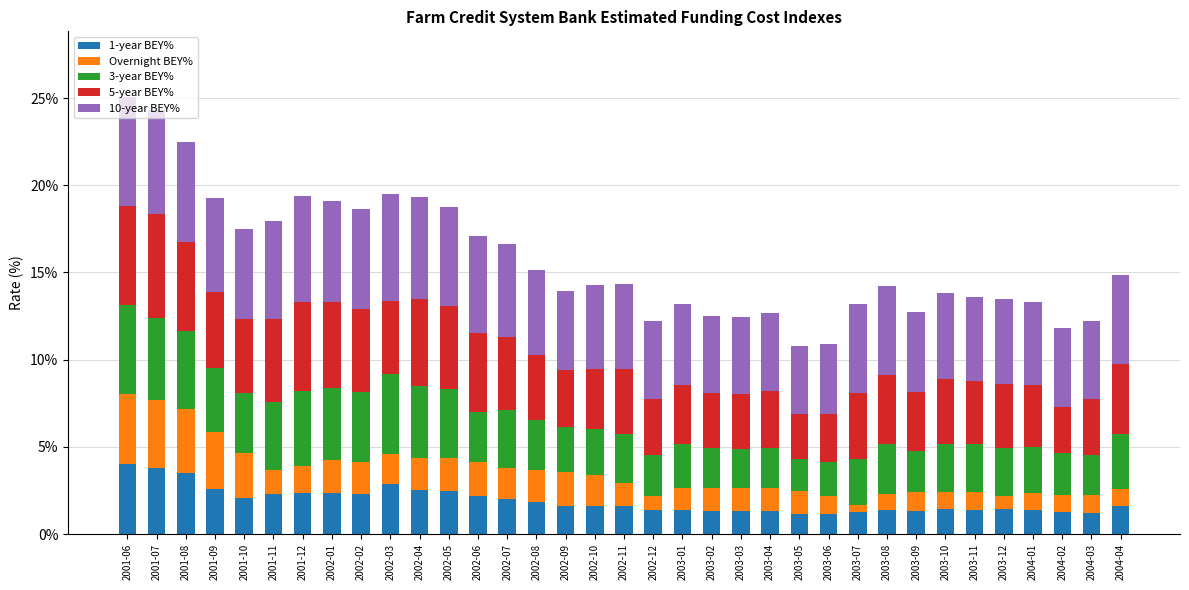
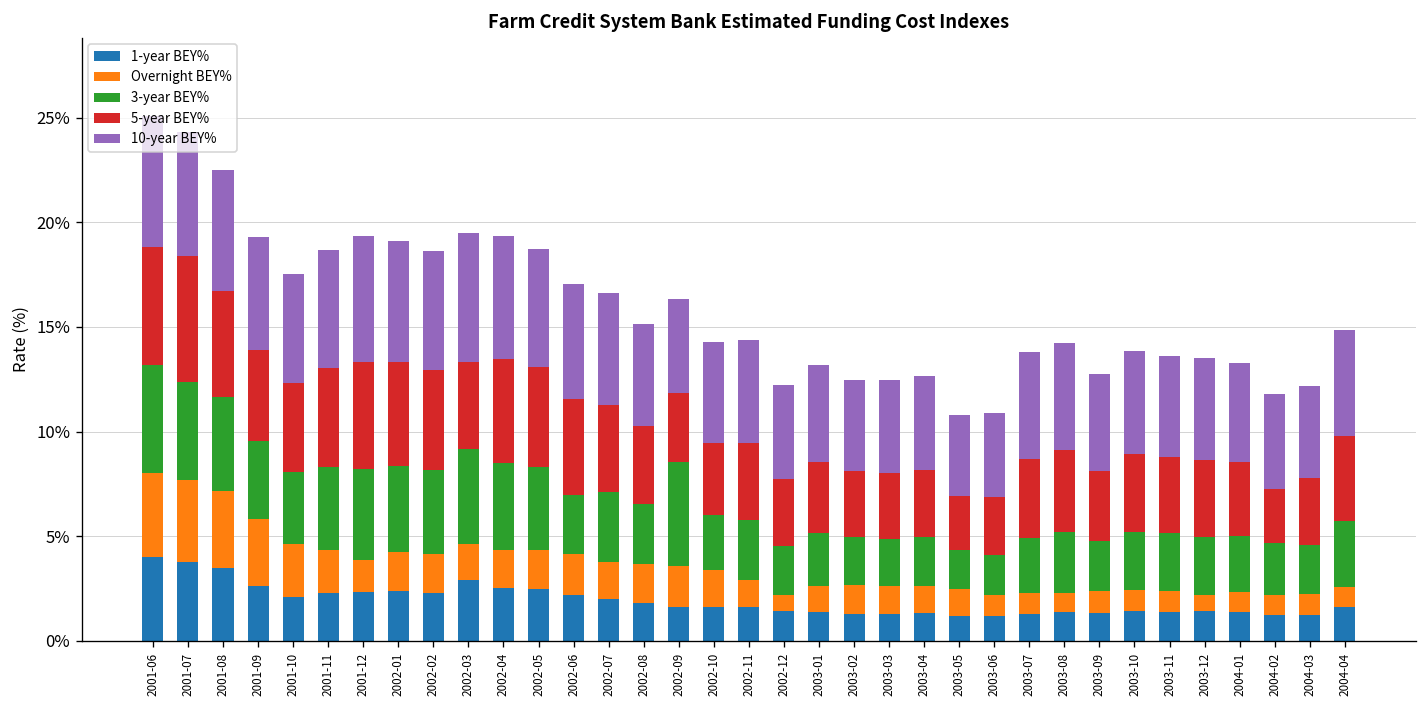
  {
    "1-year BEY%": {
      "2001-06": "4.0%",
      "2001-07": "3.8%",
      "2001-08": "3.5%",
      "2001-09": "2.6%",
      "2001-10": "2.1%",
      "2001-11": "2.3%",
      "2001-12": "2.4%",
      "2002-01": "2.4%",
      "2002-02": "2.3%",
      "2002-03": "2.9%",
      "2002-04": "2.5%",
      "2002-05": "2.5%",
      "2002-06": "2.2%",
      "2002-07": "2.0%",
      "2002-08": "1.8%",
      "2002-09": "1.6%",
      "2002-10": "1.6%",
      "2002-11": "1.6%",
      "2002-12": "1.4%",
      "2003-01": "1.4%",
      "2003-02": "1.3%",
      "2003-03": "1.3%",
      "2003-04": "1.3%",
      "2003-05": "1.2%",
      "2003-06": "1.2%",
      "2003-07": "1.3%",
      "2003-08": "1.4%",
      "2003-09": "1.3%",
      "2003-10": "1.4%",
      "2003-11": "1.4%",
      "2003-12": "1.4%",
      "2004-01": "1.4%",
      "2004-02": "1.3%",
      "2004-03": "1.2%",
      "2004-04": "1.6%"
    },
    "Overnight BEY%": {
      "2001-06": "4.0%",
      "2001-07": "3.9%",
      "2001-08": "3.7%",
      "2001-09": "3.2%",
      "2001-10": "2.5%",
-     "2001-11": "1.4%",
+     "2001-11": "2.1%",
      "2001-12": "1.5%",
      "2002-01": "1.9%",
      "2002-02": "1.9%",
      "2002-03": "1.7%",
      "2002-04": "1.9%",
      "2002-05": "1.8%",
      "2002-06": "1.9%",
      "2002-07": "1.8%",
      "2002-08": "1.9%",
      "2002-09": "1.9%",
      "2002-10": "1.8%",
      "2002-11": "1.3%",
      "2002-12": "0.8%",
      "2003-01": "1.2%",
      "2003-02": "1.3%",
      "2003-03": "1.3%",
      "2003-04": "1.3%",
      "2003-05": "1.3%",
      "2003-06": "1.0%",
-     "2003-07": "0.4%",
+     "2003-07": "1.0%",
      "2003-08": "0.9%",
      "2003-09": "1.0%",
      "2003-10": "1.0%",
      "2003-11": "1.0%",
      "2003-12": "0.8%",
      "2004-01": "1.0%",
      "2004-02": "1.0%",
      "2004-03": "1.0%",
      "2004-04": "0.9%"
    },
    "3-year BEY%": {
      "2001-06": "5.1%",
      "2001-07": "4.7%",
      "2001-08": "4.5%",
      "2001-09": "3.7%",
      "2001-10": "3.4%",
      "2001-11": "3.9%",
      "2001-12": "4.3%",
      "2002-01": "4.1%",
      "2002-02": "4.0%",
      "2002-03": "4.6%",
      "2002-04": "4.1%",
      "2002-05": "4.0%",
      "2002-06": "2.9%",
      "2002-07": "3.3%",
      "2002-08": "2.9%",
-     "2002-09": "2.6%",
+     "2002-09": "5.0%",
      "2002-10": "2.6%",
      "2002-11": "2.8%",
      "2002-12": "2.3%",
      "2003-01": "2.5%",
      "2003-02": "2.3%",
      "2003-03": "2.2%",
      "2003-04": "2.3%",
      "2003-05": "1.8%",
      "2003-06": "1.9%",
      "2003-07": "2.7%",
      "2003-08": "2.9%",
      "2003-09": "2.4%",
      "2003-10": "2.8%",
      "2003-11": "2.8%",
      "2003-12": "2.7%",
      "2004-01": "2.7%",
      "2004-02": "2.4%",
      "2004-03": "2.3%",
      "2004-04": "3.2%"
    },
    "5-year BEY%": {
      "2001-06": "5.6%",
      "2001-07": "6.0%",
      "2001-08": "5.1%",
      "2001-09": "4.4%",
      "2001-10": "4.2%",
      "2001-11": "4.7%",
      "2001-12": "5.1%",
      "2002-01": "5.0%",
      "2002-02": "4.8%",
      "2002-03": "4.2%",
      "2002-04": "5.0%",
      "2002-05": "4.8%",
      "2002-06": "4.6%",
      "2002-07": "4.2%",
      "2002-08": "3.7%",
      "2002-09": "3.3%",
      "2002-10": "3.4%",
      "2002-11": "3.7%",
      "2002-12": "3.2%",
      "2003-01": "3.4%",
      "2003-02": "3.1%",
      "2003-03": "3.1%",
      "2003-04": "3.2%",
      "2003-05": "2.6%",
      "2003-06": "2.8%",
      "2003-07": "3.8%",
      "2003-08": "3.9%",
      "2003-09": "3.4%",
      "2003-10": "3.7%",
      "2003-11": "3.6%",
      "2003-12": "3.7%",
      "2004-01": "3.6%",
      "2004-02": "2.6%",
      "2004-03": "3.2%",
      "2004-04": "4.0%"
    },
    "10-year BEY%": {
      "2001-08": "5.8%",
      "2001-09": "5.4%",
      "2001-10": "5.2%",
      "2001-11": "5.6%",
      "2001-12": "6.0%",
      "2002-01": "5.8%",
      "2002-02": "5.7%",
      "2002-03": "6.2%",
      "2002-04": "5.9%",
      "2002-05": "5.7%",
      "2002-06": "5.5%",
      "2002-07": "5.4%",
      "2002-08": "4.9%",
      "2002-09": "4.5%",
      "2002-10": "4.8%",
      "2002-11": "4.9%",
      "2002-12": "4.5%",
      "2003-01": "4.6%",
      "2003-02": "4.4%",
      "2003-03": "4.5%",
      "2003-04": "4.5%",
      "2003-05": "3.9%",
      "2003-06": "4.0%",
      "2003-07": "5.1%",
      "2003-08": "5.1%",
      "2003-09": "4.6%",
      "2003-10": "4.9%",
      "2003-11": "4.8%",
      "2003-12": "4.9%",
      "2004-01": "4.7%",
      "2004-02": "4.6%",
      "2004-03": "4.4%",
      "2004-04": "5.1%"
    }
  }
